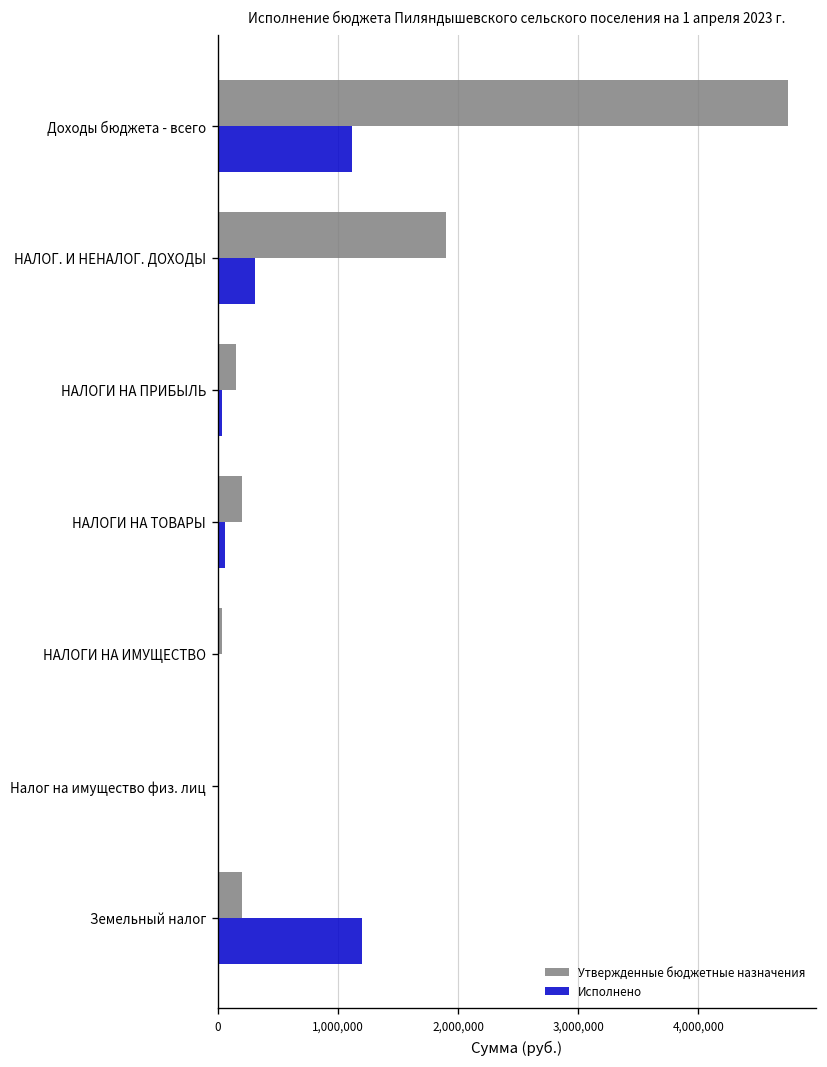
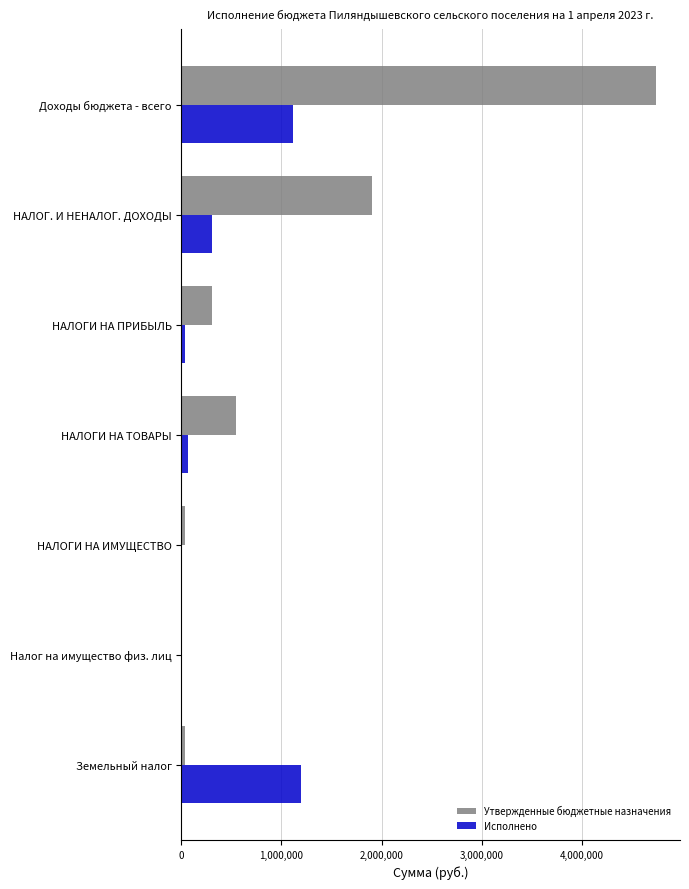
  {
    "Утвержденные бюджетные назначения": {
      "Доходы бюджета - всего": "4,740,000",
      "НАЛОГ. И НЕНАЛОГ. ДОХОДЫ": "1,900,000",
-     "НАЛОГИ НА ПРИБЫЛЬ": "150,000",
-     "НАЛОГИ НА ТОВАРЫ": "200,000",
+     "НАЛОГИ НА ПРИБЫЛЬ": "310,000",
+     "НАЛОГИ НА ТОВАРЫ": "550,000",
      "НАЛОГИ НА ИМУЩЕСТВО": "40,000",
-     "Земельный налог": "200,000"
+     "Земельный налог": "30,000"
    },
    "Исполнено": {
      "Доходы бюджета - всего": "1,120,000",
      "НАЛОГ. И НЕНАЛОГ. ДОХОДЫ": "310,000",
      "НАЛОГИ НА ПРИБЫЛЬ": "40,000",
      "НАЛОГИ НА ТОВАРЫ": "60,000",
      "Земельный налог": "1,200,000"
    }
  }
